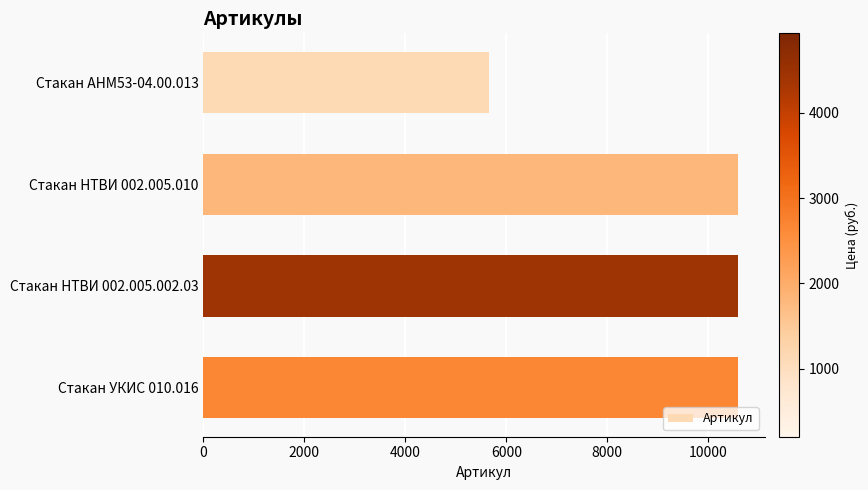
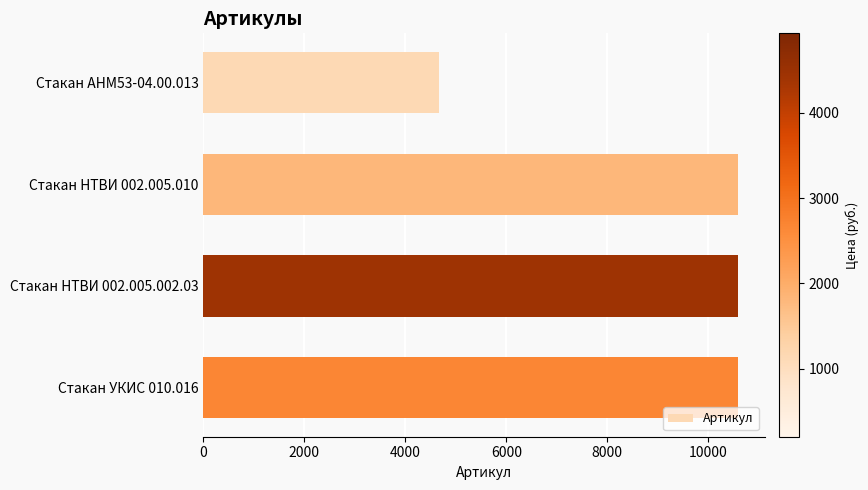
  {
-   "Стакан АНМ53-04.00.013": 5600,
+   "Стакан АНМ53-04.00.013": 4700,
    "Стакан НТВИ 002.005.010": 10600,
    "Стакан НТВИ 002.005.002.03": 10600,
    "Стакан УКИС 010.016": 10600
  }
